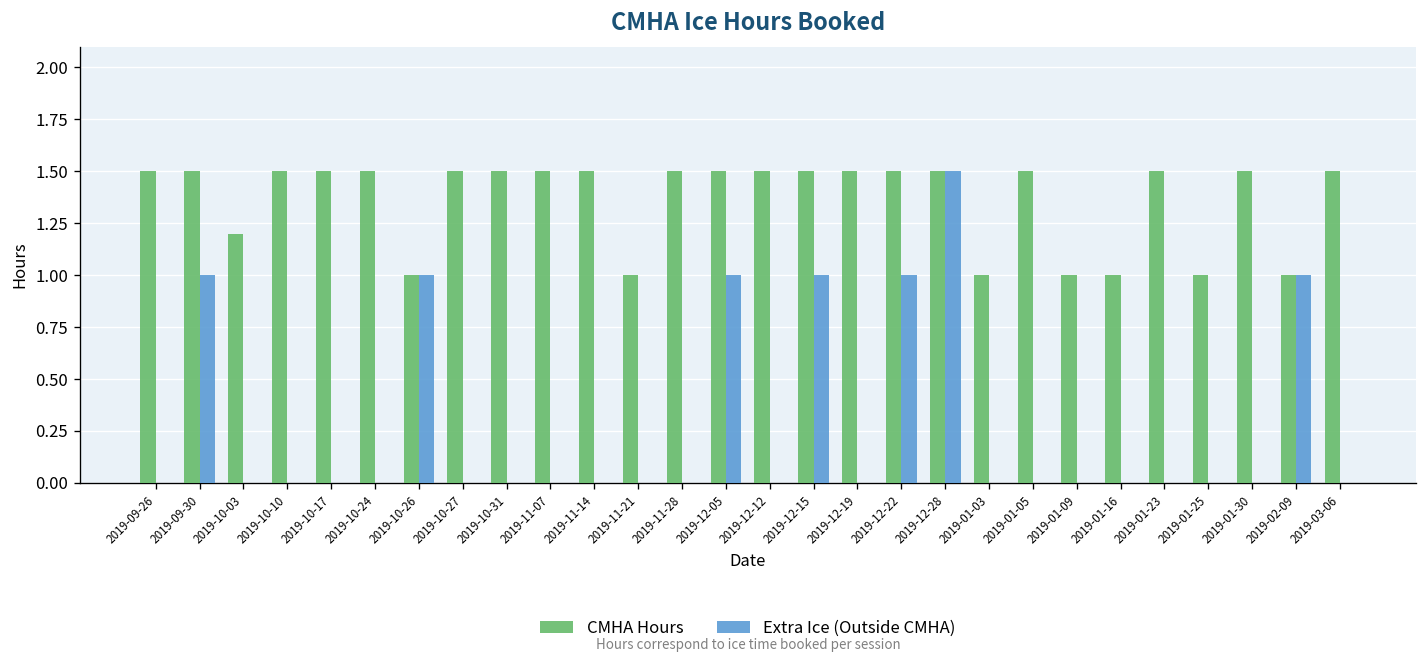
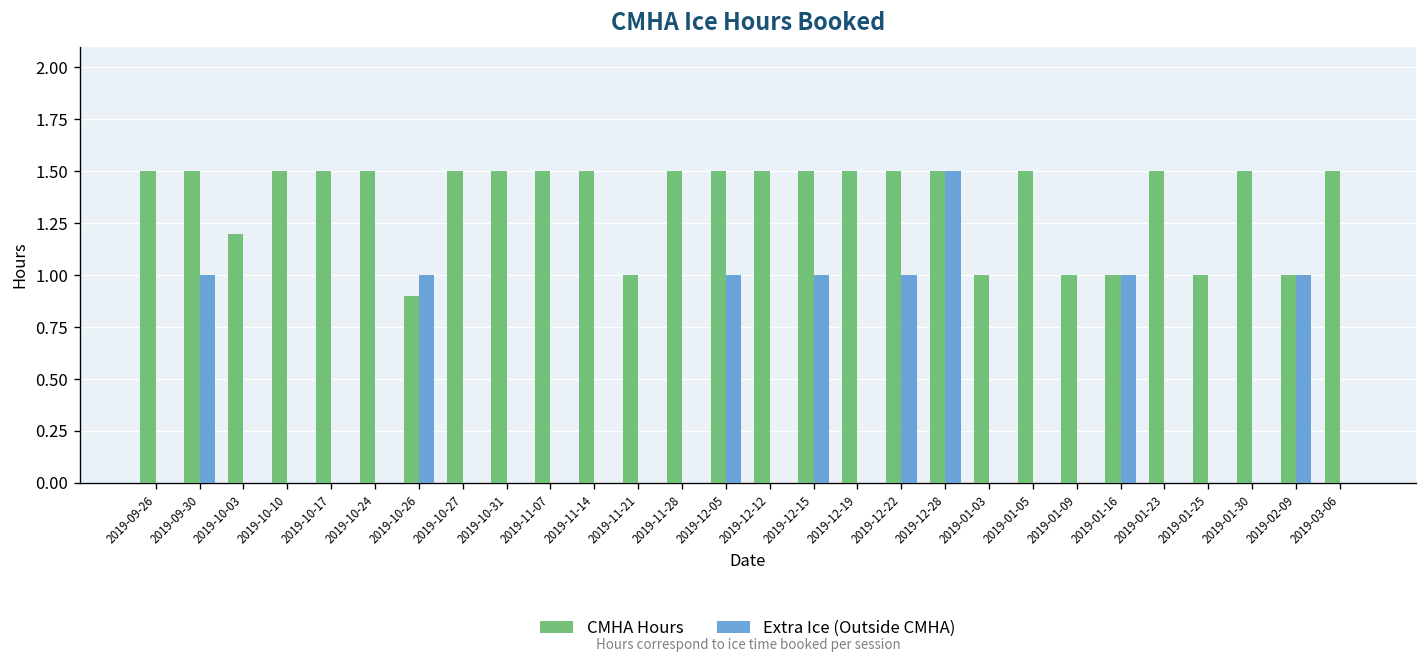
  {
    "CMHA Hours": {
      "2019-09-26": 1.5,
      "2019-09-30": 1.5,
      "2019-10-03": 1.2,
      "2019-10-10": 1.5,
      "2019-10-17": 1.5,
      "2019-10-24": 1.5,
-     "2019-10-26": 1.0,
+     "2019-10-26": 0.9,
      "2019-10-27": 1.5,
      "2019-10-31": 1.5,
      "2019-11-07": 1.5,
      "2019-11-14": 1.5,
      "2019-11-21": 1.0,
      "2019-11-28": 1.5,
      "2019-12-05": 1.5,
      "2019-12-12": 1.5,
      "2019-12-15": 1.5,
      "2019-12-19": 1.5,
      "2019-12-22": 1.5,
      "2019-12-28": 1.5,
      "2019-01-03": 1.0,
      "2019-01-05": 1.5,
      "2019-01-09": 1.0,
      "2019-01-16": 1.0,
      "2019-01-23": 1.5,
      "2019-01-25": 1.0,
      "2019-01-30": 1.5,
      "2019-02-09": 1.0,
      "2019-03-06": 1.5
    },
    "Extra Ice (Outside CMHA)": {
      "2019-09-26": 0,
      "2019-09-30": 1,
      "2019-10-03": 0,
      "2019-10-10": 0,
      "2019-10-17": 0,
      "2019-10-24": 0,
      "2019-10-26": 1,
      "2019-10-27": 0,
      "2019-10-31": 0,
      "2019-11-07": 0,
      "2019-11-14": 0,
      "2019-11-21": 0,
      "2019-11-28": 0,
      "2019-12-05": 1,
      "2019-12-12": 0,
      "2019-12-15": 1,
      "2019-12-19": 0,
      "2019-12-22": 1,
      "2019-12-28": 1.50,
      "2019-01-03": 0,
      "2019-01-05": 0,
      "2019-01-09": 0,
-     "2019-01-16": 0,
+     "2019-01-16": 1,
      "2019-01-23": 0,
      "2019-01-25": 0,
      "2019-01-30": 0,
      "2019-02-09": 1,
      "2019-03-06": 0
    }
  }
